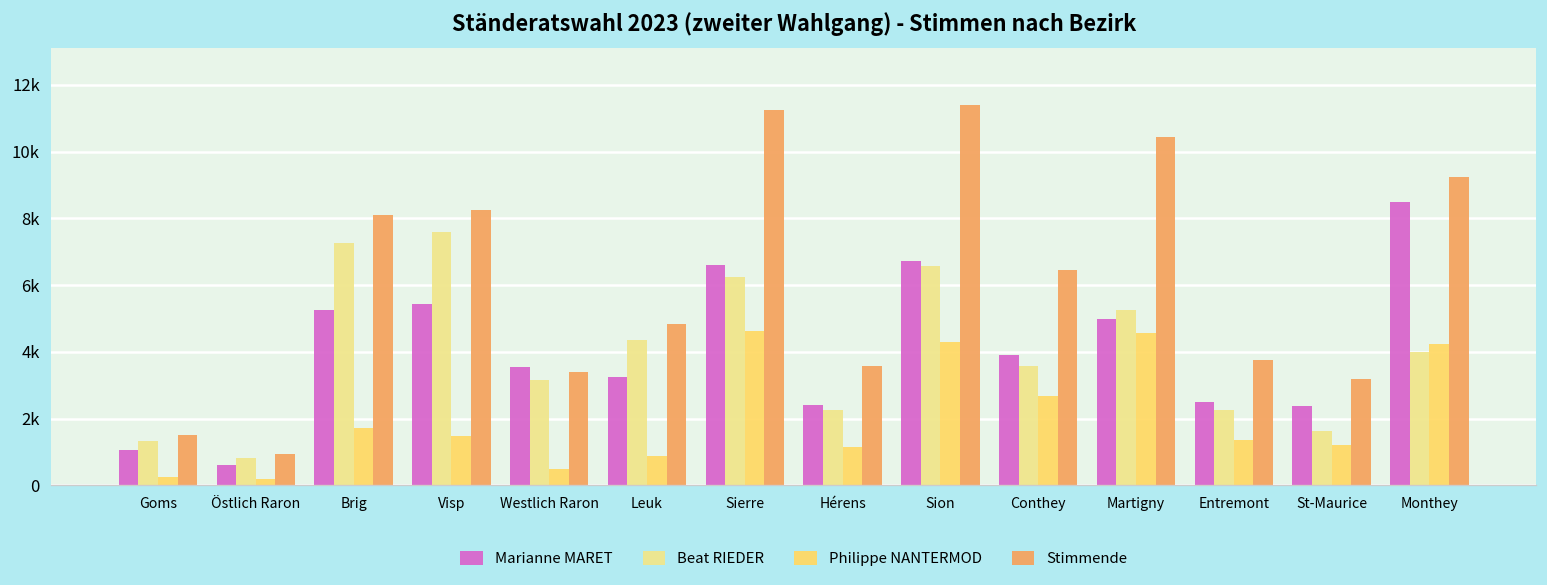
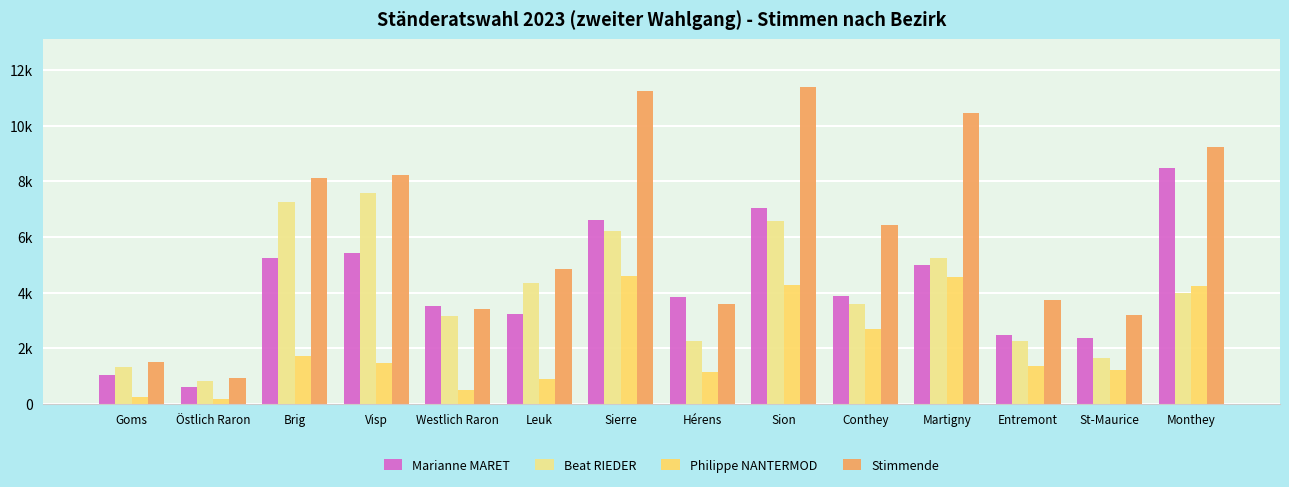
  {
    "Marianne MARET": {
      "Goms": 1100,
      "Östlich Raron": 600,
      "Brig": 5300,
      "Visp": 5400,
      "Westlich Raron": 3500,
      "Leuk": 3200,
      "Sierre": 6600,
-     "Hérens": 2400,
-     "Sion": 6700,
+     "Hérens": 3800,
+     "Sion": 7000,
      "Conthey": 3900,
      "Martigny": 5000,
      "Entremont": 2500,
      "St-Maurice": 2400,
      "Monthey": 8500
    }
  }
